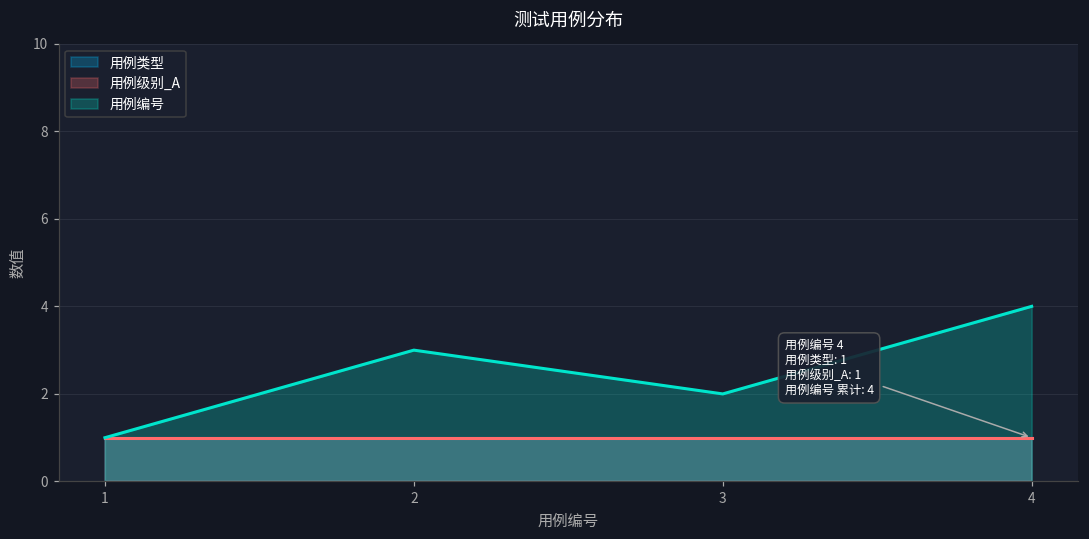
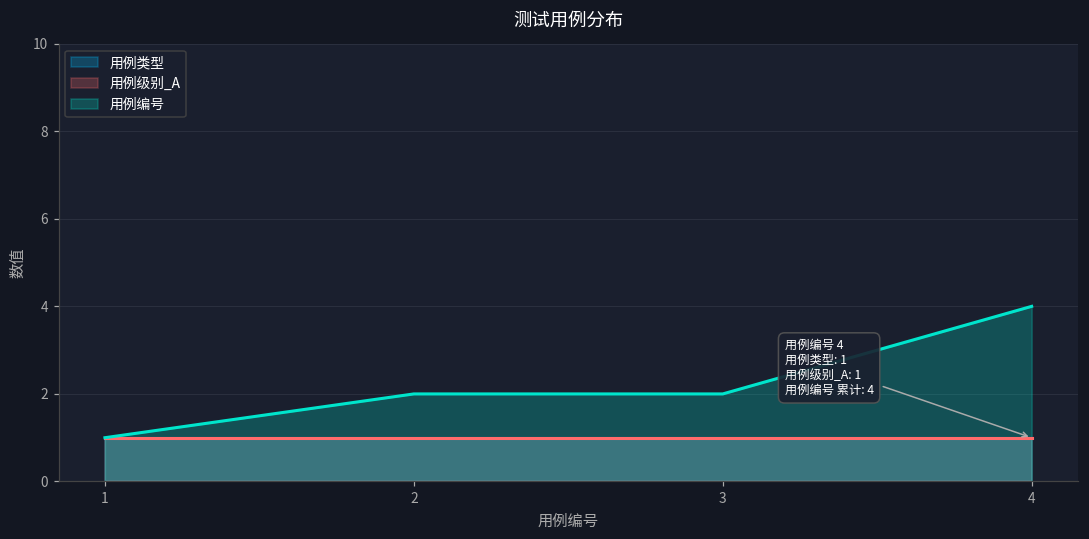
  {
    "用例级别_A": {
      "2": 1,
      "3": 1
    },
    "用例编号": {
-     "2": 3,
+     "2": 2,
      "3": 2,
      "4": 4
    }
  }
